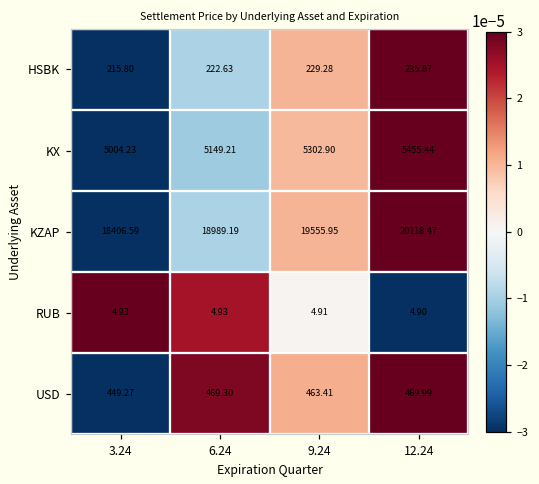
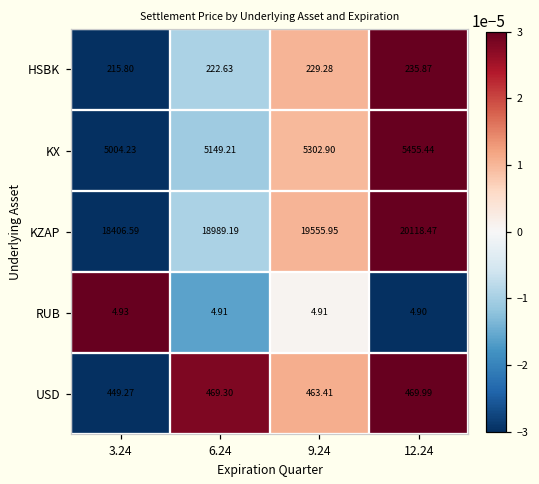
  {
    "HSBK": {
      "3.24": 215.80,
      "6.24": 222.63,
      "9.24": 229.28,
      "12.24": 235.87
    },
    "KX": {
      "3.24": 5004.23,
      "6.24": 5149.21,
      "9.24": 5302.90,
      "12.24": 5455.44
    },
    "KZAP": {
      "3.24": 18406.59,
      "6.24": 18989.19,
      "9.24": 19555.95,
      "12.24": 20118.47
    },
    "RUB": {
      "3.24": 4.93,
-     "6.24": 4.93,
+     "6.24": 4.91,
      "9.24": 4.91,
      "12.24": 4.90
    },
    "USD": {
      "3.24": 449.27,
      "6.24": 469.30,
      "9.24": 463.41,
      "12.24": 469.99
    }
  }
